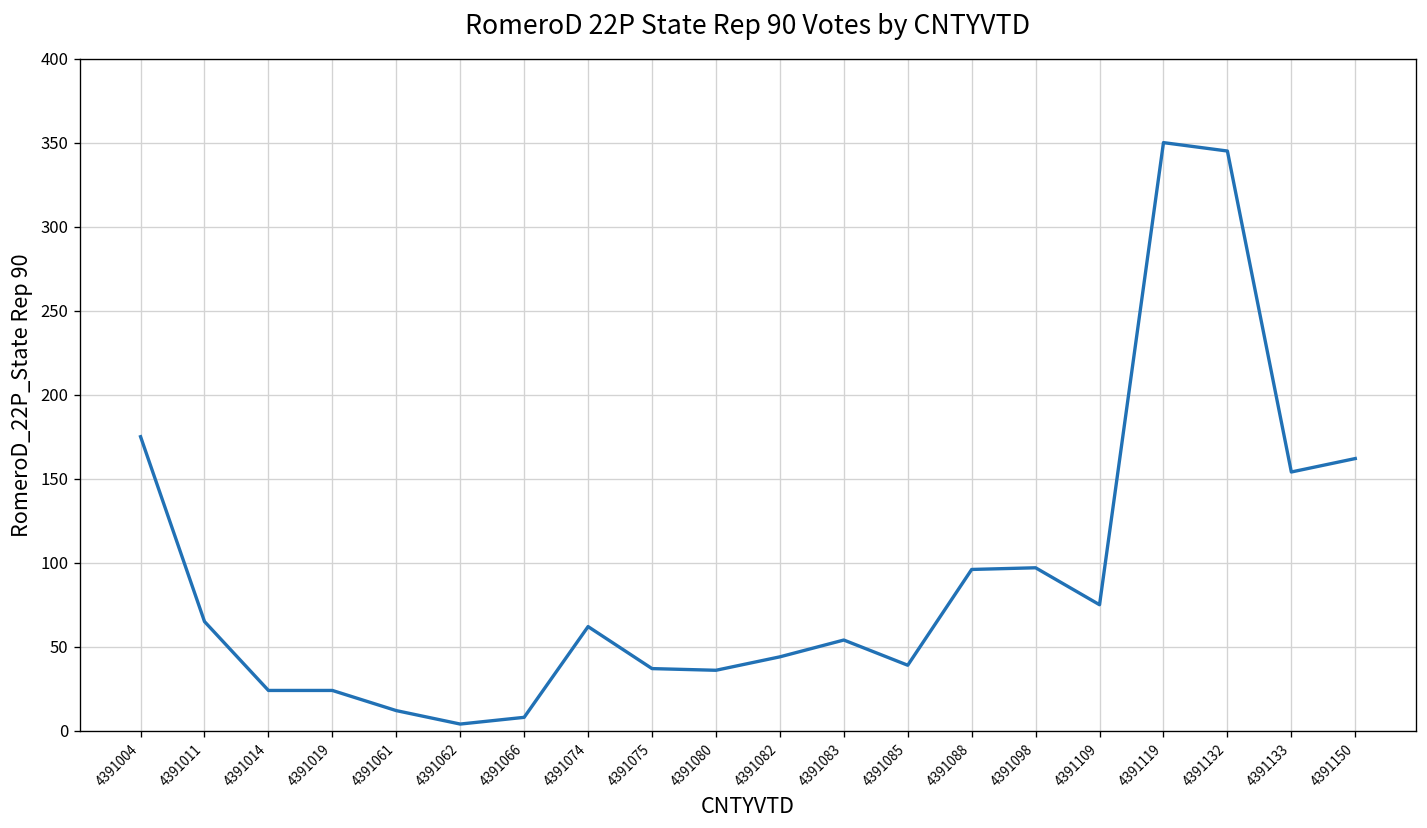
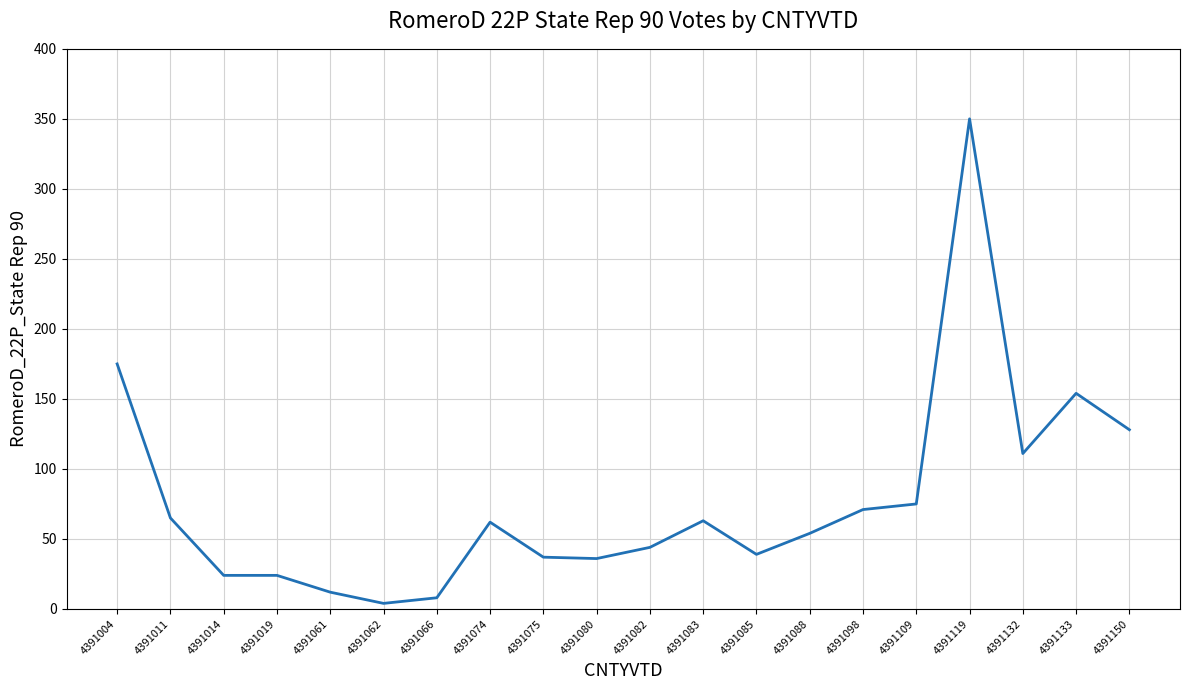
  {
    "4391004": 175,
    "4391011": 65,
    "4391014": 24,
    "4391019": 24,
    "4391061": 12,
    "4391062": 4,
    "4391066": 8,
    "4391074": 62,
    "4391075": 37,
    "4391080": 36,
    "4391082": 44,
-   "4391083": 54,
+   "4391083": 63,
    "4391085": 39,
-   "4391088": 96,
-   "4391098": 97,
+   "4391088": 54,
+   "4391098": 71,
    "4391109": 75,
    "4391119": 350,
-   "4391132": 345,
+   "4391132": 111,
    "4391133": 154,
-   "4391150": 162
+   "4391150": 128
  }
